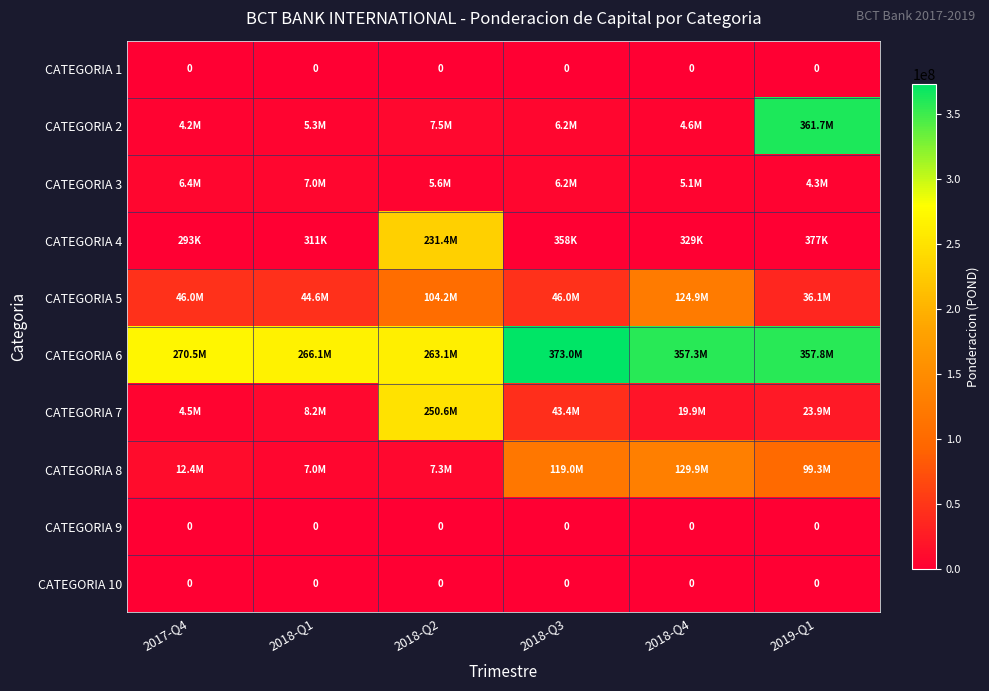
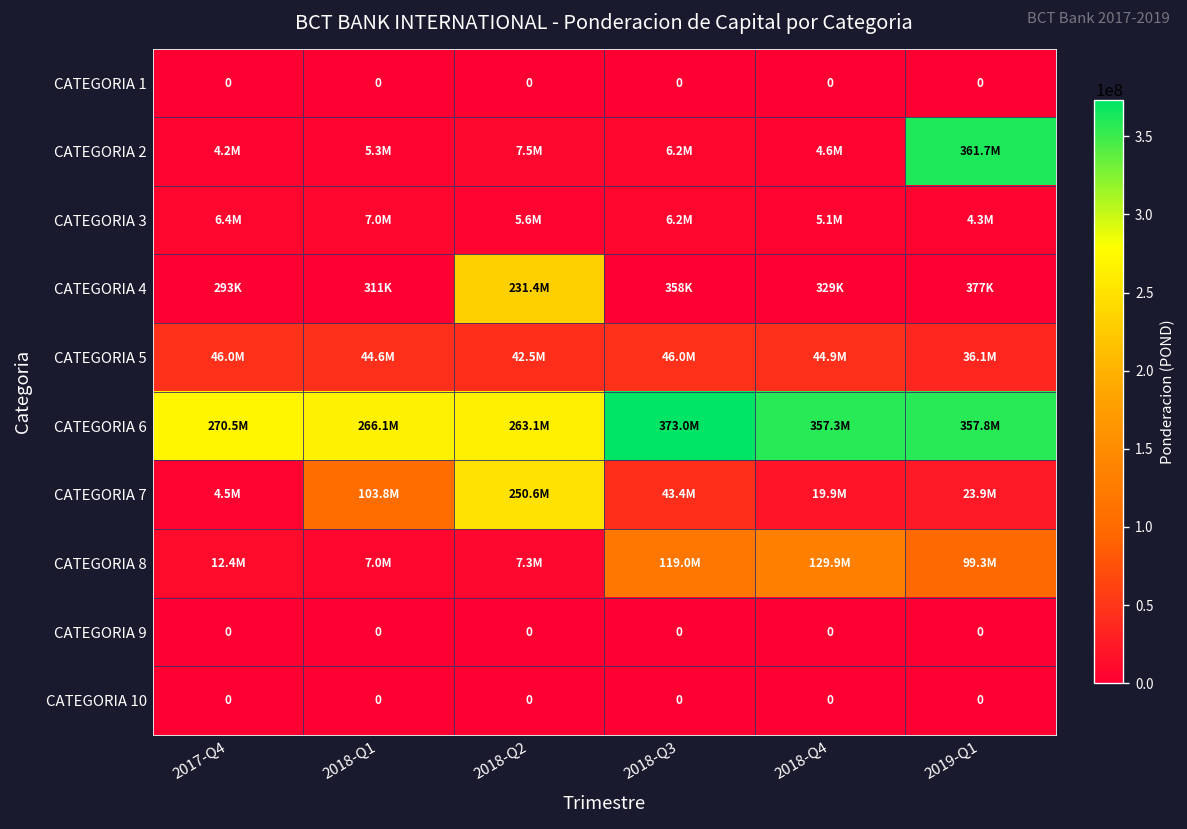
  {
    "CATEGORIA 1": {
      "2017-Q4": "0",
      "2018-Q1": "0",
      "2018-Q2": "0",
      "2018-Q3": "0",
      "2018-Q4": "0",
      "2019-Q1": "0"
    },
    "CATEGORIA 2": {
      "2017-Q4": "4.2M",
      "2018-Q1": "5.3M",
      "2018-Q2": "7.5M",
      "2018-Q3": "6.2M",
      "2018-Q4": "4.6M",
      "2019-Q1": "361.7M"
    },
    "CATEGORIA 3": {
      "2017-Q4": "6.4M",
      "2018-Q1": "7.0M",
      "2018-Q2": "5.6M",
      "2018-Q3": "6.2M",
      "2018-Q4": "5.1M",
      "2019-Q1": "4.3M"
    },
    "CATEGORIA 4": {
      "2017-Q4": "293K",
      "2018-Q1": "311K",
      "2018-Q2": "231.4M",
      "2018-Q3": "358K",
      "2018-Q4": "329K",
      "2019-Q1": "377K"
    },
    "CATEGORIA 5": {
      "2017-Q4": "46.0M",
      "2018-Q1": "44.6M",
-     "2018-Q2": "104.2M",
+     "2018-Q2": "42.5M",
      "2018-Q3": "46.0M",
-     "2018-Q4": "124.9M",
+     "2018-Q4": "44.9M",
      "2019-Q1": "36.1M"
    },
    "CATEGORIA 6": {
      "2017-Q4": "270.5M",
      "2018-Q1": "266.1M",
      "2018-Q2": "263.1M",
      "2018-Q3": "373.0M",
      "2018-Q4": "357.3M",
      "2019-Q1": "357.8M"
    },
    "CATEGORIA 7": {
      "2017-Q4": "4.5M",
-     "2018-Q1": "8.2M",
+     "2018-Q1": "103.8M",
      "2018-Q2": "250.6M",
      "2018-Q3": "43.4M",
      "2018-Q4": "19.9M",
      "2019-Q1": "23.9M"
    },
    "CATEGORIA 8": {
      "2017-Q4": "12.4M",
      "2018-Q1": "7.0M",
      "2018-Q2": "7.3M",
      "2018-Q3": "119.0M",
      "2018-Q4": "129.9M",
      "2019-Q1": "99.3M"
    },
    "CATEGORIA 9": {
      "2017-Q4": "0",
      "2018-Q1": "0",
      "2018-Q2": "0",
      "2018-Q3": "0",
      "2018-Q4": "0",
      "2019-Q1": "0"
    },
    "CATEGORIA 10": {
      "2017-Q4": "0",
      "2018-Q1": "0",
      "2018-Q2": "0",
      "2018-Q3": "0",
      "2018-Q4": "0",
      "2019-Q1": "0"
    }
  }
